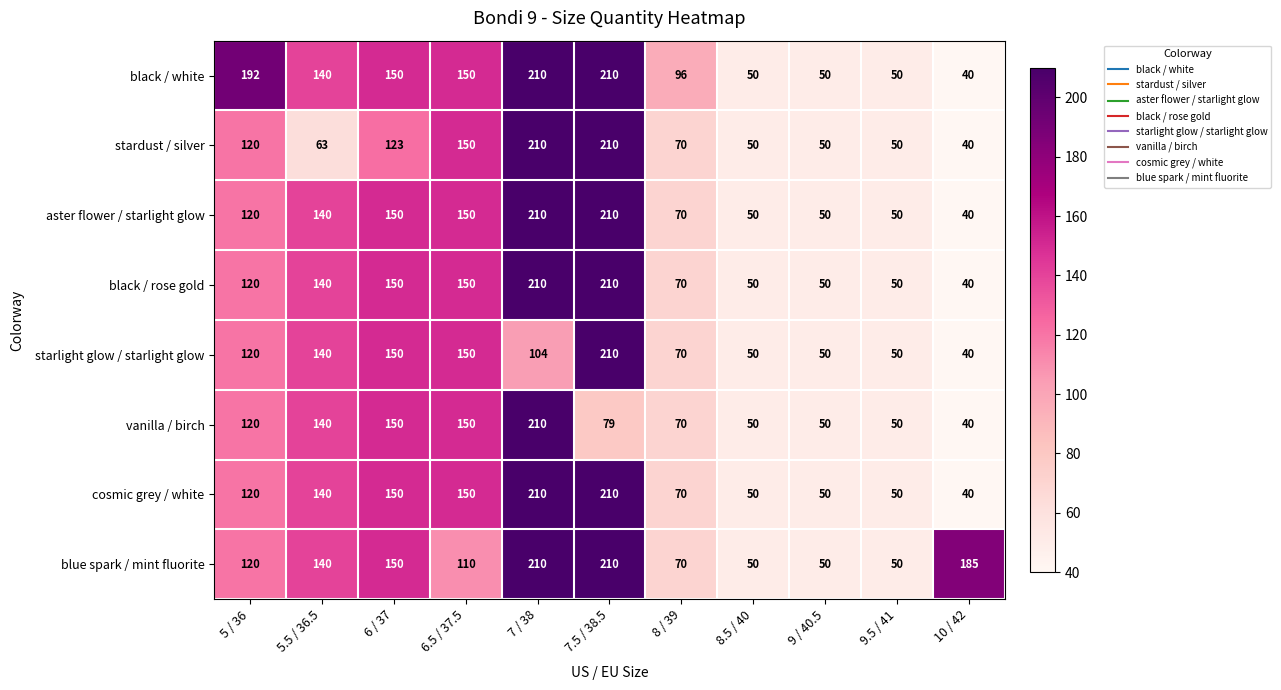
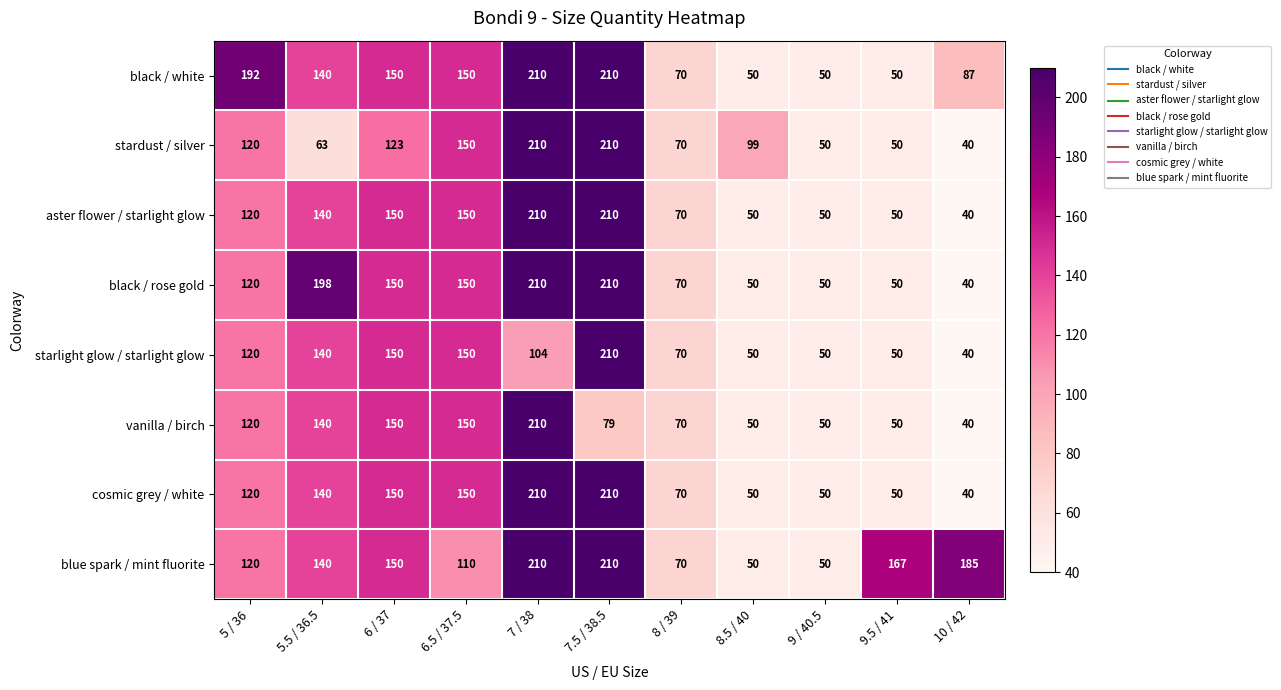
  {
    "black / white": {
      "5 / 36": 192,
      "5.5 / 36.5": 140,
      "6 / 37": 150,
      "6.5 / 37.5": 150,
      "7 / 38": 210,
      "7.5 / 38.5": 210,
-     "8 / 39": 96,
+     "8 / 39": 70,
      "8.5 / 40": 50,
      "9 / 40.5": 50,
      "9.5 / 41": 50,
-     "10 / 42": 40
+     "10 / 42": 87
    },
    "stardust / silver": {
      "5 / 36": 120,
      "5.5 / 36.5": 63,
      "6 / 37": 123,
      "6.5 / 37.5": 150,
      "7 / 38": 210,
      "7.5 / 38.5": 210,
      "8 / 39": 70,
-     "8.5 / 40": 50,
+     "8.5 / 40": 99,
      "9 / 40.5": 50,
      "9.5 / 41": 50,
      "10 / 42": 40
    },
    "aster flower / starlight glow": {
      "5 / 36": 120,
      "5.5 / 36.5": 140,
      "6 / 37": 150,
      "6.5 / 37.5": 150,
      "7 / 38": 210,
      "7.5 / 38.5": 210,
      "8 / 39": 70,
      "8.5 / 40": 50,
      "9 / 40.5": 50,
      "9.5 / 41": 50,
      "10 / 42": 40
    },
    "black / rose gold": {
      "5 / 36": 120,
-     "5.5 / 36.5": 140,
+     "5.5 / 36.5": 198,
      "6 / 37": 150,
      "6.5 / 37.5": 150,
      "7 / 38": 210,
      "7.5 / 38.5": 210,
      "8 / 39": 70,
      "8.5 / 40": 50,
      "9 / 40.5": 50,
      "9.5 / 41": 50,
      "10 / 42": 40
    },
    "starlight glow / starlight glow": {
      "5 / 36": 120,
      "5.5 / 36.5": 140,
      "6 / 37": 150,
      "6.5 / 37.5": 150,
      "7 / 38": 104,
      "7.5 / 38.5": 210,
      "8 / 39": 70,
      "8.5 / 40": 50,
      "9 / 40.5": 50,
      "9.5 / 41": 50,
      "10 / 42": 40
    },
    "vanilla / birch": {
      "5 / 36": 120,
      "5.5 / 36.5": 140,
      "6 / 37": 150,
      "6.5 / 37.5": 150,
      "7 / 38": 210,
      "7.5 / 38.5": 79,
      "8 / 39": 70,
      "8.5 / 40": 50,
      "9 / 40.5": 50,
      "9.5 / 41": 50,
      "10 / 42": 40
    },
    "cosmic grey / white": {
      "5 / 36": 120,
      "5.5 / 36.5": 140,
      "6 / 37": 150,
      "6.5 / 37.5": 150,
      "7 / 38": 210,
      "7.5 / 38.5": 210,
      "8 / 39": 70,
      "8.5 / 40": 50,
      "9 / 40.5": 50,
      "9.5 / 41": 50,
      "10 / 42": 40
    },
    "blue spark / mint fluorite": {
      "5 / 36": 120,
      "5.5 / 36.5": 140,
      "6 / 37": 150,
      "6.5 / 37.5": 110,
      "7 / 38": 210,
      "7.5 / 38.5": 210,
      "8 / 39": 70,
      "8.5 / 40": 50,
      "9 / 40.5": 50,
-     "9.5 / 41": 50,
+     "9.5 / 41": 167,
      "10 / 42": 185
    }
  }
